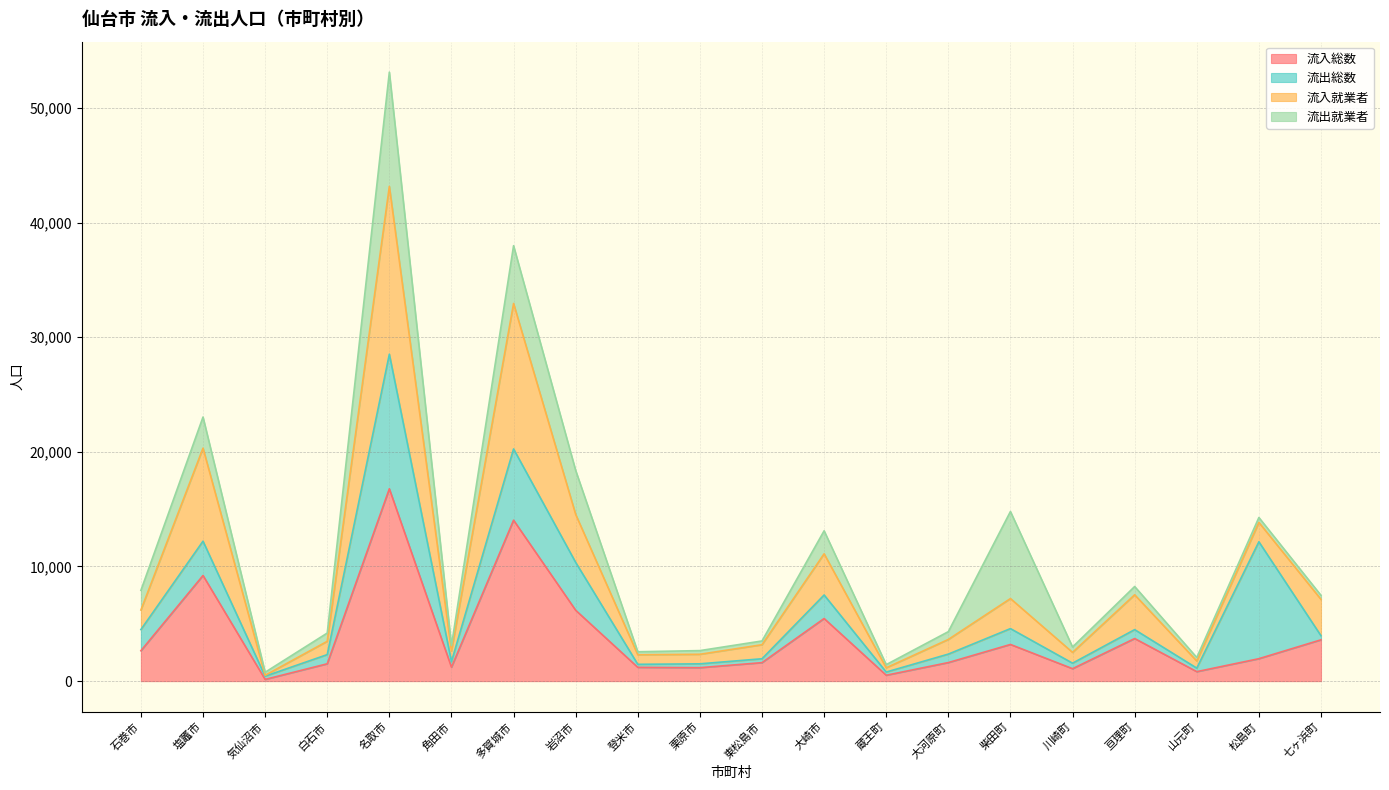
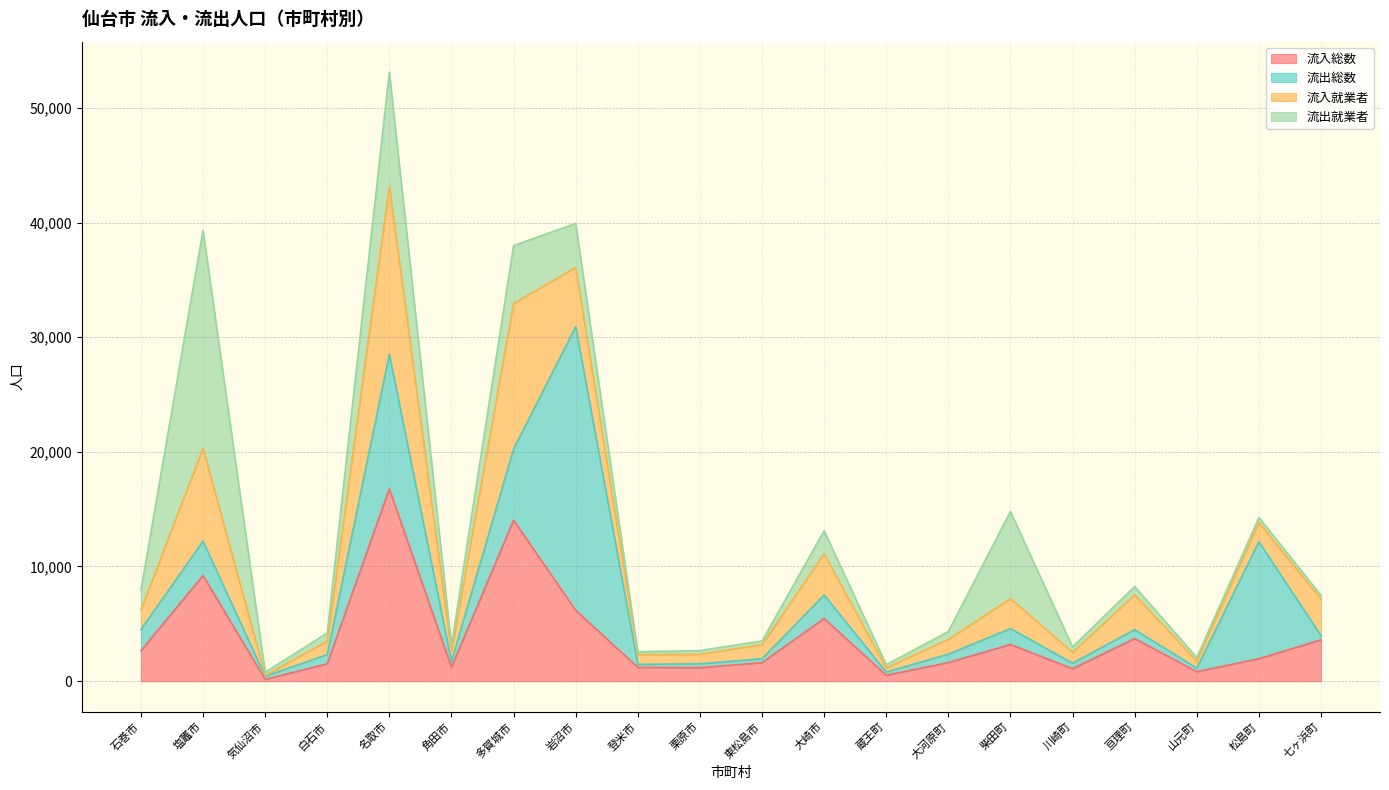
  {
    "流入総数": {
      "石巻市": "2,700",
      "塩竈市": "9,200",
      "気仙沼市": "100",
      "白石市": "1,500",
      "名取市": "16,800",
      "角田市": "1,200",
      "多賀城市": "14,000",
      "岩沼市": "6,200",
      "登米市": "1,200",
      "栗原市": "1,200",
      "東松島市": "1,600",
      "大崎市": "5,500",
      "蔵王町": "500",
      "大河原町": "1,600",
      "柴田町": "3,200",
      "川崎町": "1,100",
      "亘理町": "3,700",
      "山元町": "800",
      "松島町": "2,000",
      "七ヶ浜町": "3,600"
    },
    "流出総数": {
      "石巻市": "1,800",
      "塩竈市": "3,000",
      "白石市": "800",
      "名取市": "11,700",
      "角田市": "500",
      "多賀城市": "6,200",
-     "岩沼市": "4,200",
+     "岩沼市": "24,700",
      "登米市": "300",
      "栗原市": "300",
      "東松島市": "300",
      "大崎市": "2,100",
      "蔵王町": "300",
      "大河原町": "700",
      "柴田町": "1,400",
      "川崎町": "500",
      "亘理町": "800",
      "山元町": "300",
      "松島町": "10,200",
      "七ヶ浜町": "400"
    },
    "流入就業者": {
      "石巻市": "1,700",
      "塩竈市": "8,100",
      "白石市": "1,200",
      "名取市": "14,600",
      "角田市": "900",
      "多賀城市": "12,700",
-     "岩沼市": "4,200",
+     "岩沼市": "5,200",
      "登米市": "800",
      "栗原市": "800",
      "東松島市": "1,200",
      "大崎市": "3,600",
      "蔵王町": "400",
      "大河原町": "1,300",
      "柴田町": "2,600",
      "川崎町": "900",
      "亘理町": "3,000",
      "山元町": "600",
      "松島町": "1,700",
      "七ヶ浜町": "3,200"
    },
    "流出就業者": {
      "石巻市": "1,700",
-     "塩竈市": "2,700",
+     "塩竈市": "19,000",
      "気仙沼市": "300",
      "白石市": "700",
      "名取市": "10,000",
      "角田市": "500",
      "多賀城市": "5,000",
      "岩沼市": "3,800",
      "登米市": "300",
      "栗原市": "300",
      "東松島市": "300",
      "大崎市": "2,000",
      "蔵王町": "300",
      "大河原町": "700",
      "柴田町": "7,600",
      "川崎町": "500",
      "亘理町": "700",
      "山元町": "300",
      "松島町": "400",
      "七ヶ浜町": "400"
    }
  }
